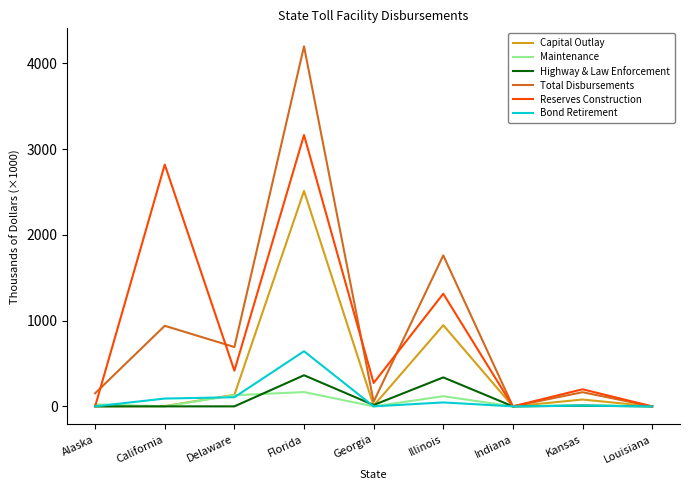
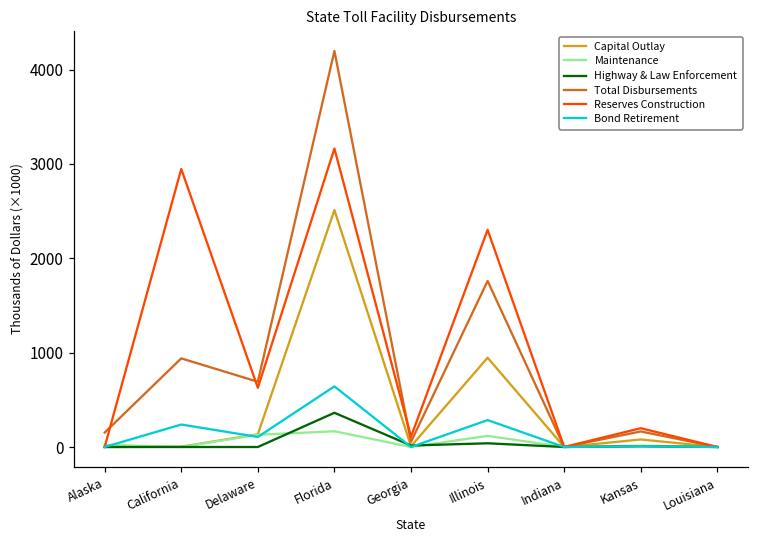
  {
    "Maintenance": {
      "Florida": 200,
      "Illinois": 100
    },
    "Highway & Law Enforcement": {
      "Delaware": 0,
      "Florida": 400,
-     "Illinois": 300
+     "Illinois": 0
    },
    "Reserves Construction": {
-     "California": 2800,
-     "Delaware": 400,
+     "California": 2900,
+     "Delaware": 600,
      "Florida": 3200,
-     "Georgia": 300,
-     "Illinois": 1300,
+     "Georgia": 100,
+     "Illinois": 2300,
      "Kansas": 200
    },
    "Bond Retirement": {
-     "California": 100,
+     "California": 200,
      "Florida": 600,
-     "Illinois": 0
+     "Illinois": 300
    }
  }
